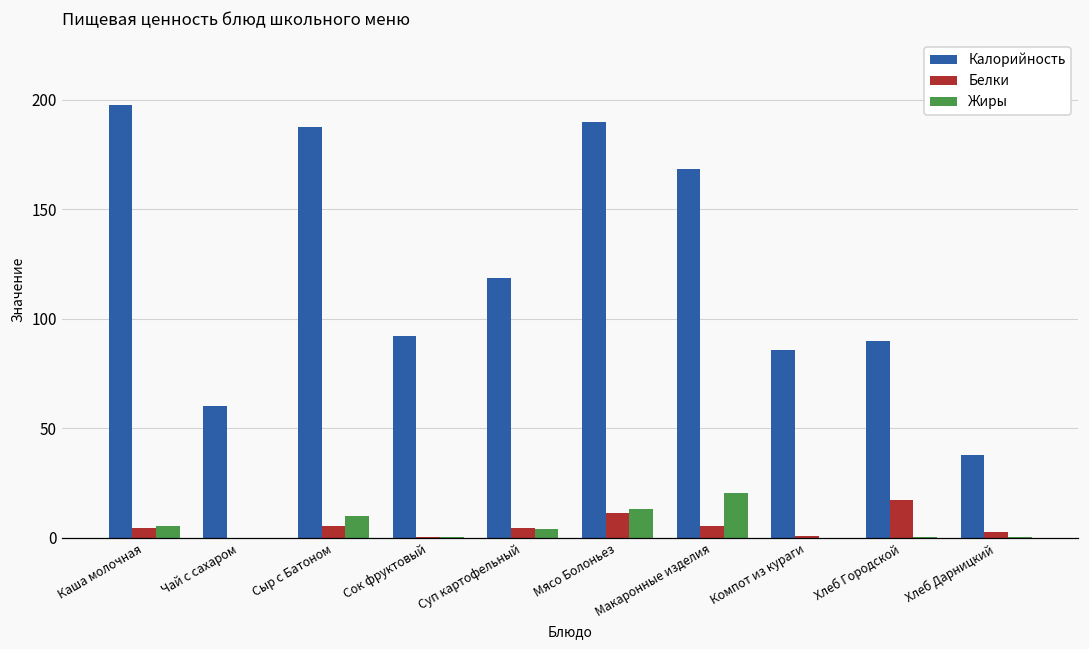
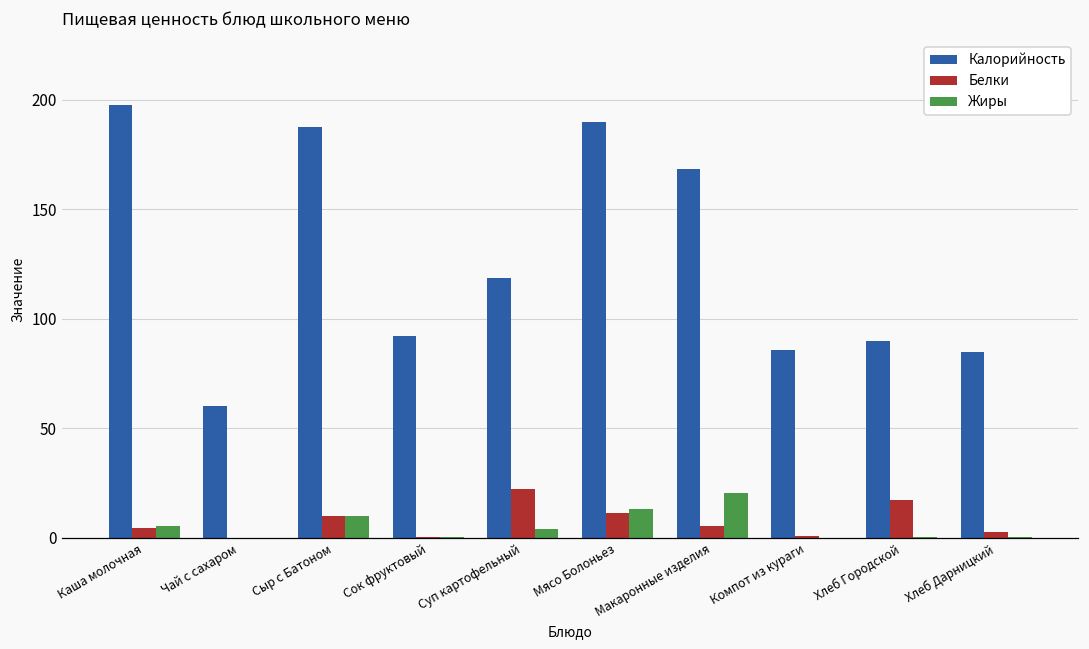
  {
    "Калорийность": {
      "Каша молочная": 197,
      "Чай с сахаром": 60,
      "Сыр с Батоном": 188,
      "Сок фруктовый": 92,
      "Суп картофельный": 119,
      "Мясо Болоньез": 190,
      "Макаронные изделия": 168,
      "Компот из кураги": 86,
      "Хлеб Городской": 90,
-     "Хлеб Дарницкий": 38
+     "Хлеб Дарницкий": 85
    },
    "Белки": {
      "Каша молочная": 5,
-     "Сыр с Батоном": 5,
-     "Суп картофельный": 4,
+     "Сыр с Батоном": 10,
+     "Суп картофельный": 22,
      "Мясо Болоньез": 12,
      "Макаронные изделия": 6,
      "Хлеб Городской": 17,
      "Хлеб Дарницкий": 3
    },
    "Жиры": {
      "Каша молочная": 6,
      "Сыр с Батоном": 10,
      "Суп картофельный": 4,
      "Мясо Болоньез": 13,
      "Макаронные изделия": 20
    }
  }
